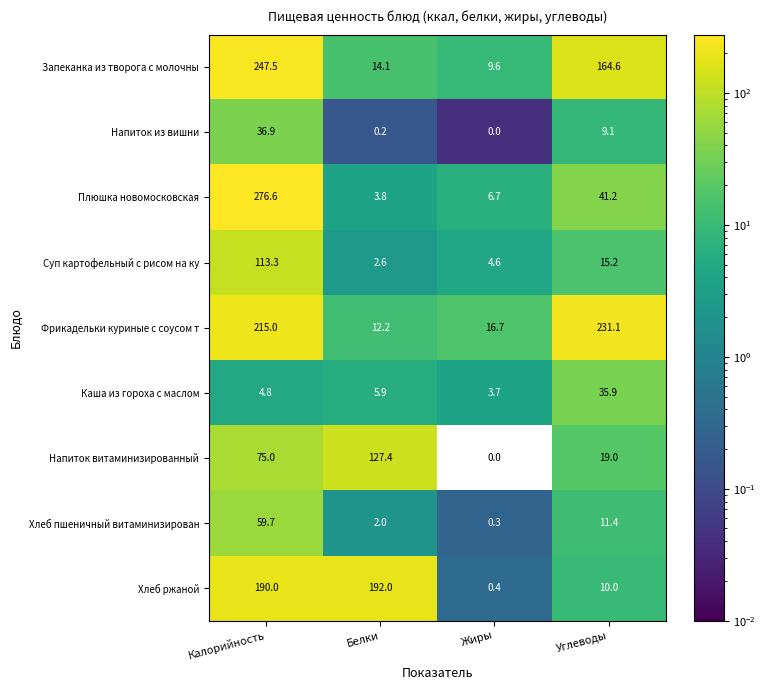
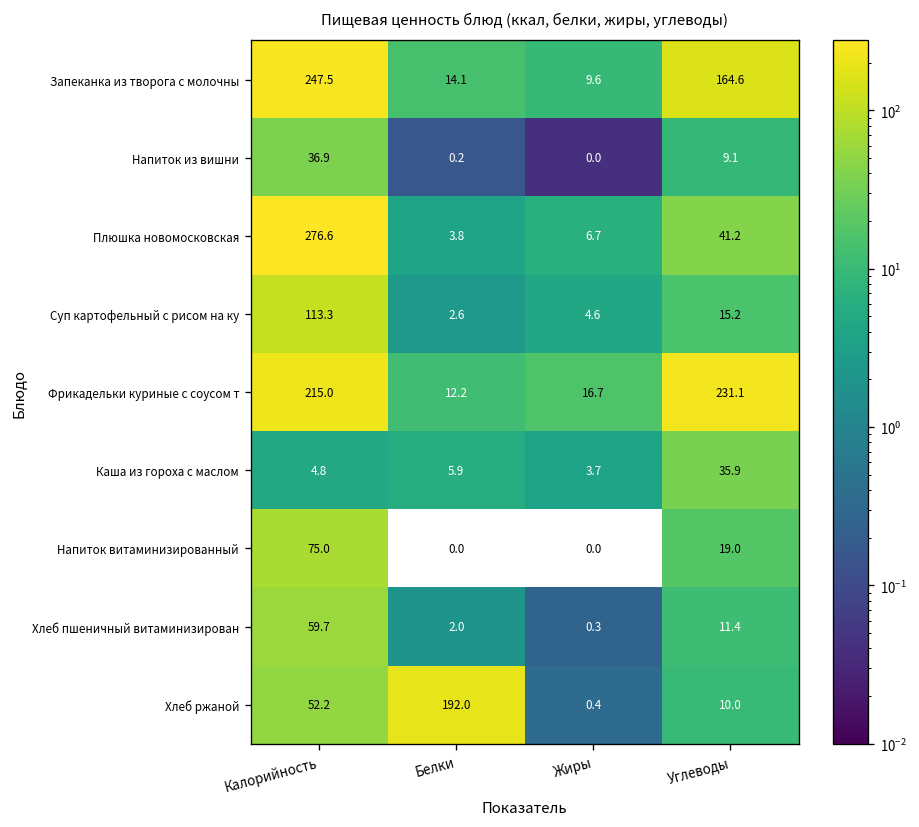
  {
    "Запеканка из творога с молочны": {
      "Калорийность": 247.5,
      "Белки": 14.1,
      "Жиры": 9.6,
      "Углеводы": 164.6
    },
    "Напиток из вишни": {
      "Калорийность": 36.9,
      "Белки": 0.2,
      "Жиры": 0.0,
      "Углеводы": 9.1
    },
    "Плюшка новомосковская": {
      "Калорийность": 276.6,
      "Белки": 3.8,
      "Жиры": 6.7,
      "Углеводы": 41.2
    },
    "Суп картофельный с рисом на ку": {
      "Калорийность": 113.3,
      "Белки": 2.6,
      "Жиры": 4.6,
      "Углеводы": 15.2
    },
    "Фрикадельки куриные с соусом т": {
      "Калорийность": 215.0,
      "Белки": 12.2,
      "Жиры": 16.7,
      "Углеводы": 231.1
    },
    "Каша из гороха с маслом": {
      "Калорийность": 4.8,
      "Белки": 5.9,
      "Жиры": 3.7,
      "Углеводы": 35.9
    },
    "Напиток витаминизированный": {
      "Калорийность": 75.0,
-     "Белки": 127.4,
+     "Белки": 0.0,
      "Жиры": 0.0,
      "Углеводы": 19.0
    },
    "Хлеб пшеничный витаминизирован": {
      "Калорийность": 59.7,
      "Белки": 2.0,
      "Жиры": 0.3,
      "Углеводы": 11.4
    },
    "Хлеб ржаной": {
-     "Калорийность": 190.0,
+     "Калорийность": 52.2,
      "Белки": 192.0,
      "Жиры": 0.4,
      "Углеводы": 10.0
    }
  }
